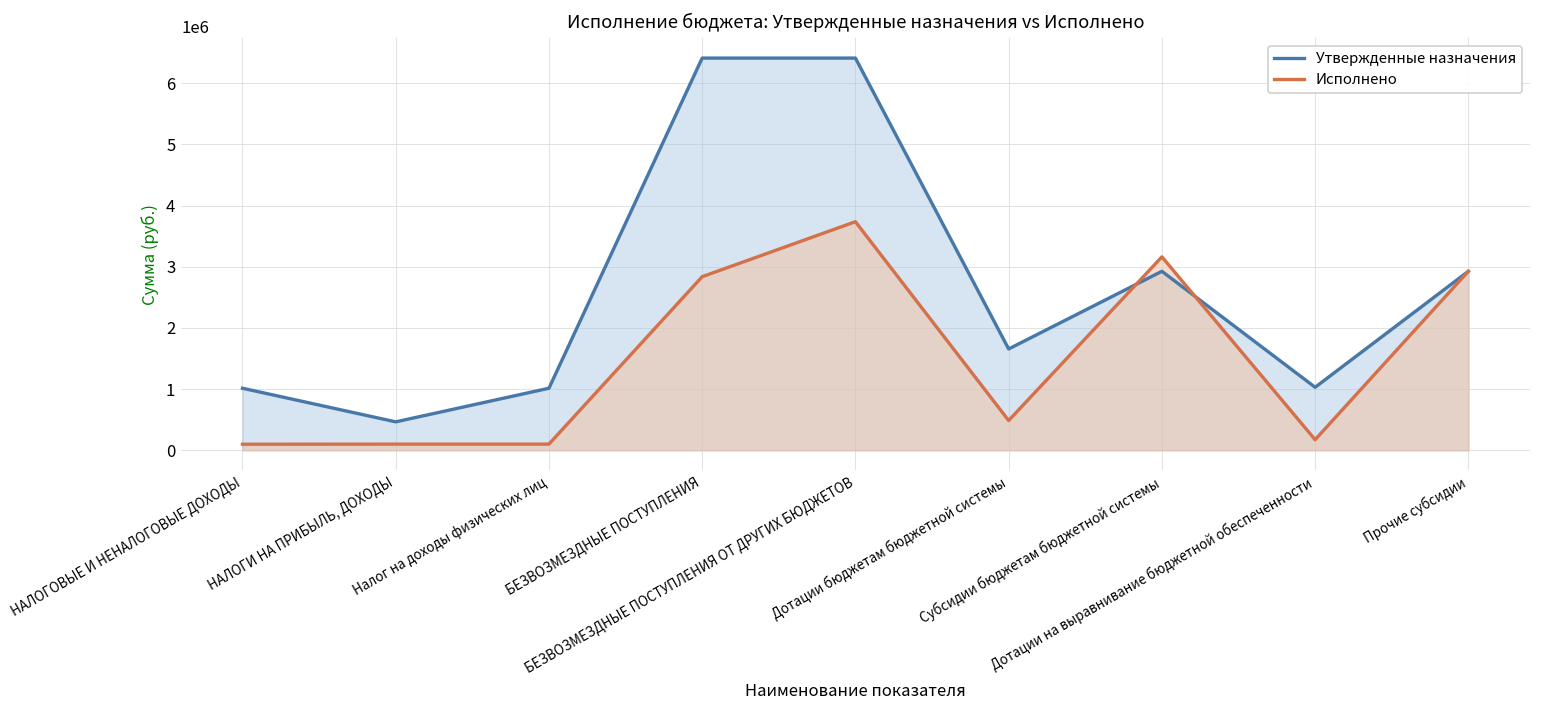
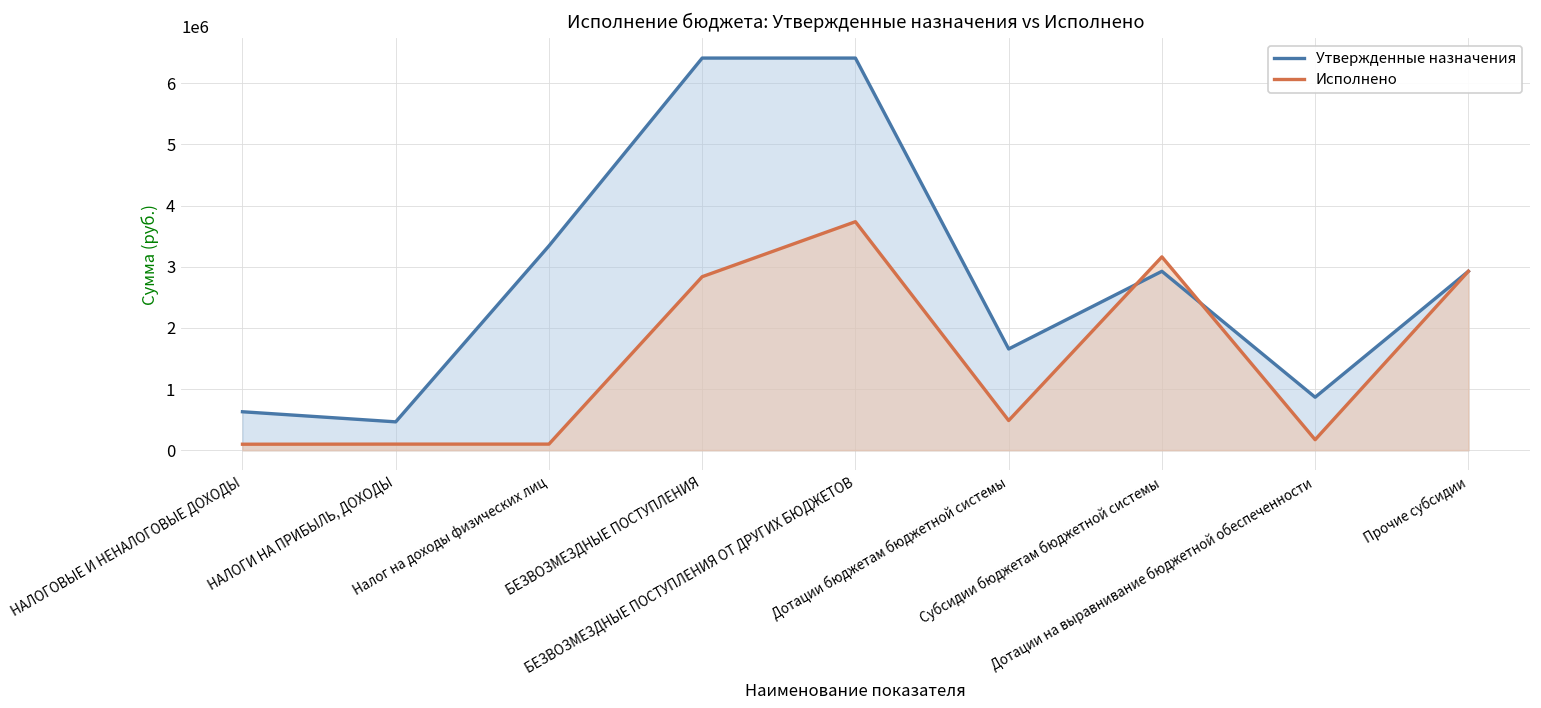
  {
    "Утвержденные назначения": {
-     "НАЛОГОВЫЕ И НЕНАЛОГОВЫЕ ДОХОДЫ": 1000000,
+     "НАЛОГОВЫЕ И НЕНАЛОГОВЫЕ ДОХОДЫ": 600000,
      "НАЛОГИ НА ПРИБЫЛЬ, ДОХОДЫ": 500000,
-     "Налог на доходы физических лиц": 1000000,
+     "Налог на доходы физических лиц": 3300000,
      "БЕЗВОЗМЕЗДНЫЕ ПОСТУПЛЕНИЯ": 6400000,
      "БЕЗВОЗМЕЗДНЫЕ ПОСТУПЛЕНИЯ ОТ ДРУГИХ БЮДЖЕТОВ": 6400000,
      "Дотации бюджетам бюджетной системы": 1700000,
      "Субсидии бюджетам бюджетной системы": 2900000,
-     "Дотации на выравнивание бюджетной обеспеченности": 1000000
+     "Дотации на выравнивание бюджетной обеспеченности": 900000
    },
    "Исполнено": {
      "НАЛОГОВЫЕ И НЕНАЛОГОВЫЕ ДОХОДЫ": 100000,
      "НАЛОГИ НА ПРИБЫЛЬ, ДОХОДЫ": 100000,
      "Налог на доходы физических лиц": 100000,
      "БЕЗВОЗМЕЗДНЫЕ ПОСТУПЛЕНИЯ": 2800000,
      "БЕЗВОЗМЕЗДНЫЕ ПОСТУПЛЕНИЯ ОТ ДРУГИХ БЮДЖЕТОВ": 3700000,
      "Дотации бюджетам бюджетной системы": 500000,
      "Субсидии бюджетам бюджетной системы": 3200000,
      "Дотации на выравнивание бюджетной обеспеченности": 200000
    }
  }
